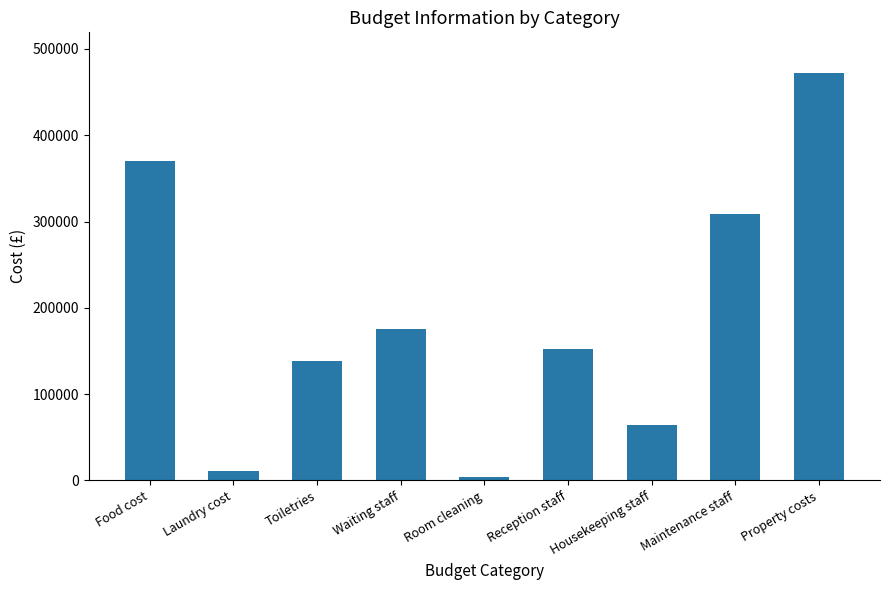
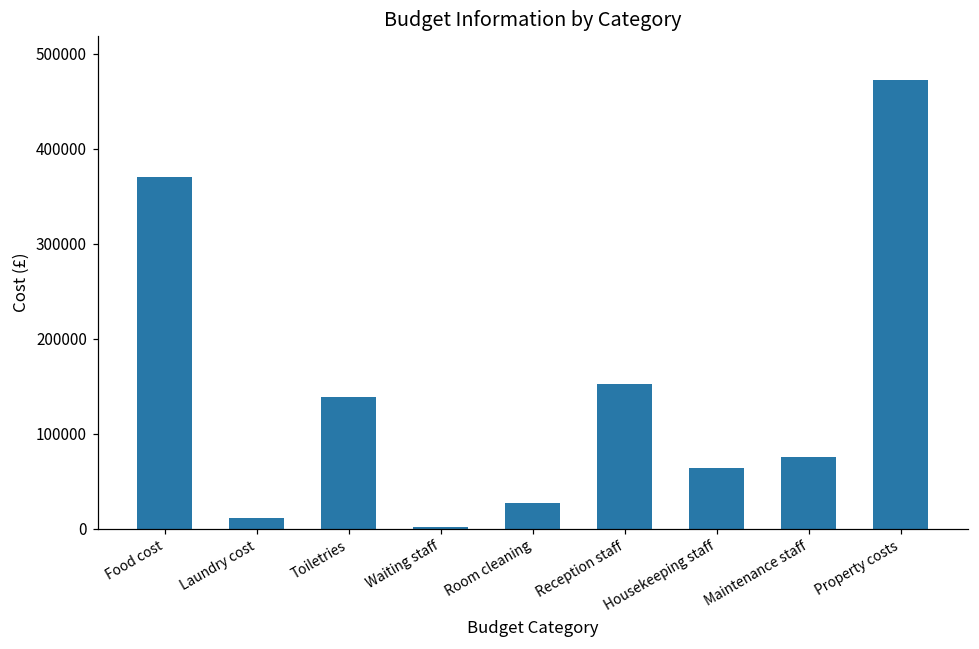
  {
    "Food cost": 370000,
    "Laundry cost": 10000,
    "Toiletries": 140000,
-   "Waiting staff": 180000,
-   "Room cleaning": 0,
+   "Waiting staff": 0,
+   "Room cleaning": 30000,
    "Reception staff": 150000,
    "Housekeeping staff": 60000,
-   "Maintenance staff": 310000,
+   "Maintenance staff": 80000,
    "Property costs": 470000
  }
